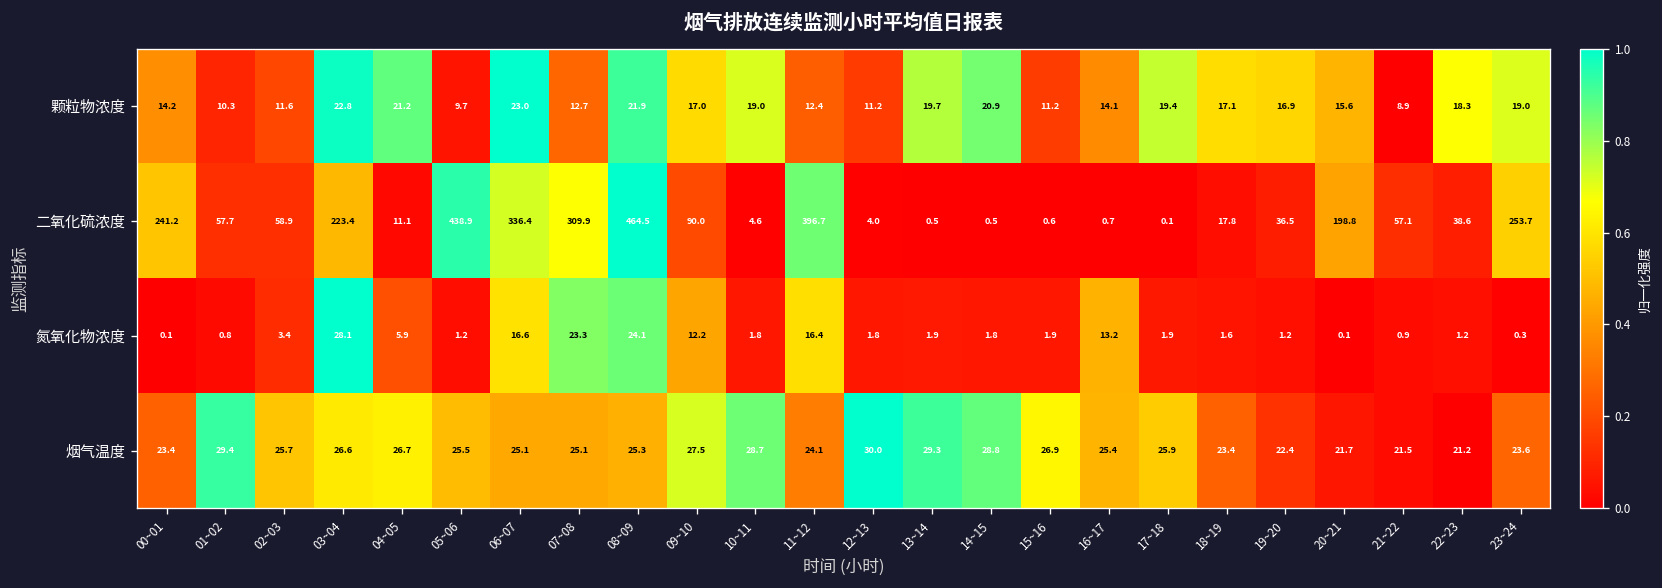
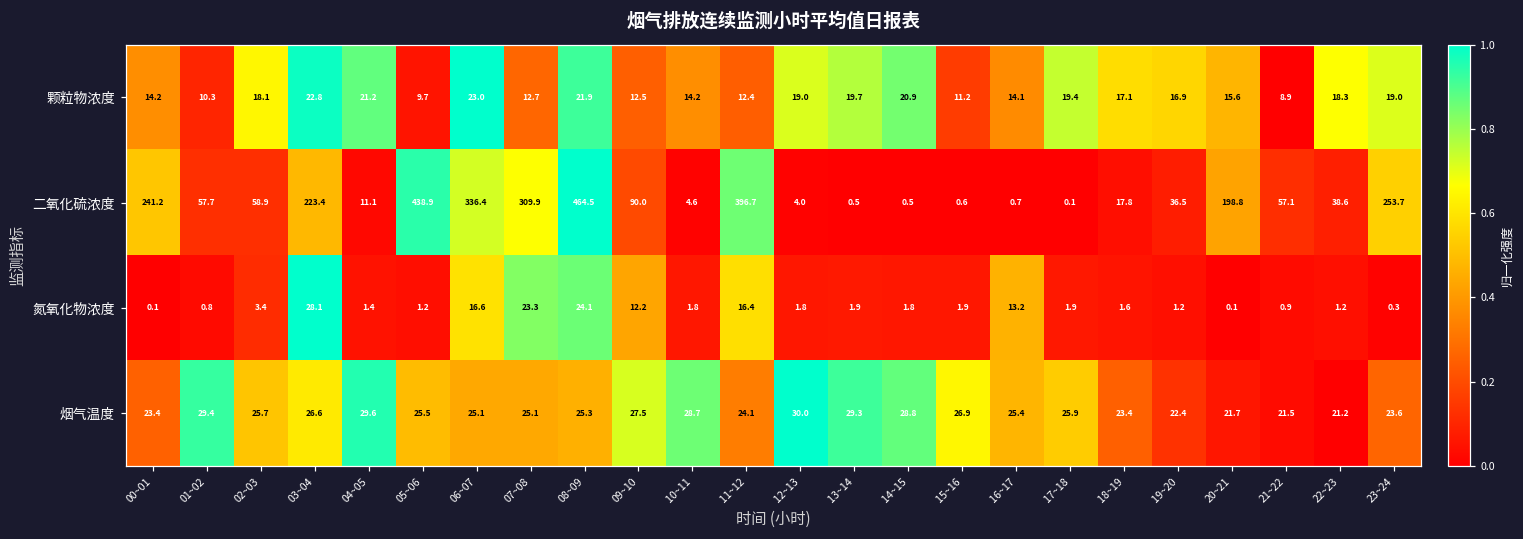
  {
    "颗粒物浓度": {
      "00~01": 14.2,
      "01~02": 10.3,
-     "02~03": 11.6,
+     "02~03": 18.1,
      "03~04": 22.8,
      "04~05": 21.2,
      "05~06": 9.7,
      "06~07": 23.0,
      "07~08": 12.7,
      "08~09": 21.9,
-     "09~10": 17.0,
-     "10~11": 19.0,
+     "09~10": 12.5,
+     "10~11": 14.2,
      "11~12": 12.4,
-     "12~13": 11.2,
+     "12~13": 19.0,
      "13~14": 19.7,
      "14~15": 20.9,
      "15~16": 11.2,
      "16~17": 14.1,
      "17~18": 19.4,
      "18~19": 17.1,
      "19~20": 16.9,
      "20~21": 15.6,
      "21~22": 8.9,
      "22~23": 18.3,
      "23~24": 19.0
    },
    "二氧化硫浓度": {
      "00~01": 241.2,
      "01~02": 57.7,
      "02~03": 58.9,
      "03~04": 223.4,
      "04~05": 11.1,
      "05~06": 438.9,
      "06~07": 336.4,
      "07~08": 309.9,
      "08~09": 464.5,
      "09~10": 90.0,
      "10~11": 4.6,
      "11~12": 396.7,
      "12~13": 4.0,
      "13~14": 0.5,
      "14~15": 0.5,
      "15~16": 0.6,
      "16~17": 0.7,
      "17~18": 0.1,
      "18~19": 17.8,
      "19~20": 36.5,
      "20~21": 198.8,
      "21~22": 57.1,
      "22~23": 38.6,
      "23~24": 253.7
    },
    "氮氧化物浓度": {
      "00~01": 0.1,
      "01~02": 0.8,
      "02~03": 3.4,
      "03~04": 28.1,
-     "04~05": 5.9,
+     "04~05": 1.4,
      "05~06": 1.2,
      "06~07": 16.6,
      "07~08": 23.3,
      "08~09": 24.1,
      "09~10": 12.2,
      "10~11": 1.8,
      "11~12": 16.4,
      "12~13": 1.8,
      "13~14": 1.9,
      "14~15": 1.8,
      "15~16": 1.9,
      "16~17": 13.2,
      "17~18": 1.9,
      "18~19": 1.6,
      "19~20": 1.2,
      "20~21": 0.1,
      "21~22": 0.9,
      "22~23": 1.2,
      "23~24": 0.3
    },
    "烟气温度": {
      "00~01": 23.4,
      "01~02": 29.4,
      "02~03": 25.7,
      "03~04": 26.6,
-     "04~05": 26.7,
+     "04~05": 29.6,
      "05~06": 25.5,
      "06~07": 25.1,
      "07~08": 25.1,
      "08~09": 25.3,
      "09~10": 27.5,
      "10~11": 28.7,
      "11~12": 24.1,
      "12~13": 30.0,
      "13~14": 29.3,
      "14~15": 28.8,
      "15~16": 26.9,
      "16~17": 25.4,
      "17~18": 25.9,
      "18~19": 23.4,
      "19~20": 22.4,
      "20~21": 21.7,
      "21~22": 21.5,
      "22~23": 21.2,
      "23~24": 23.6
    }
  }
